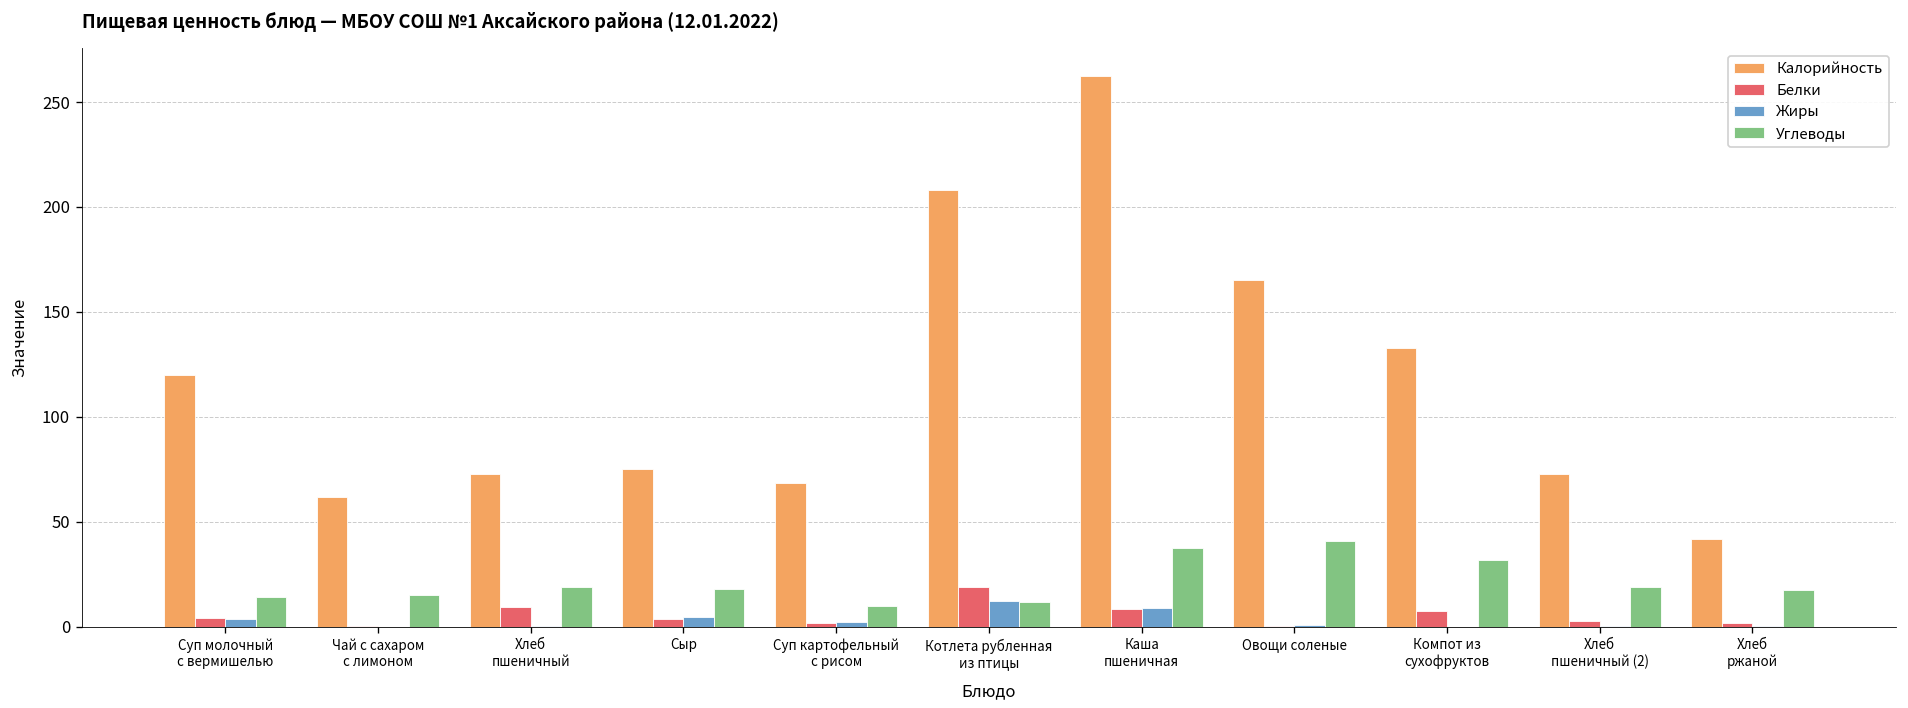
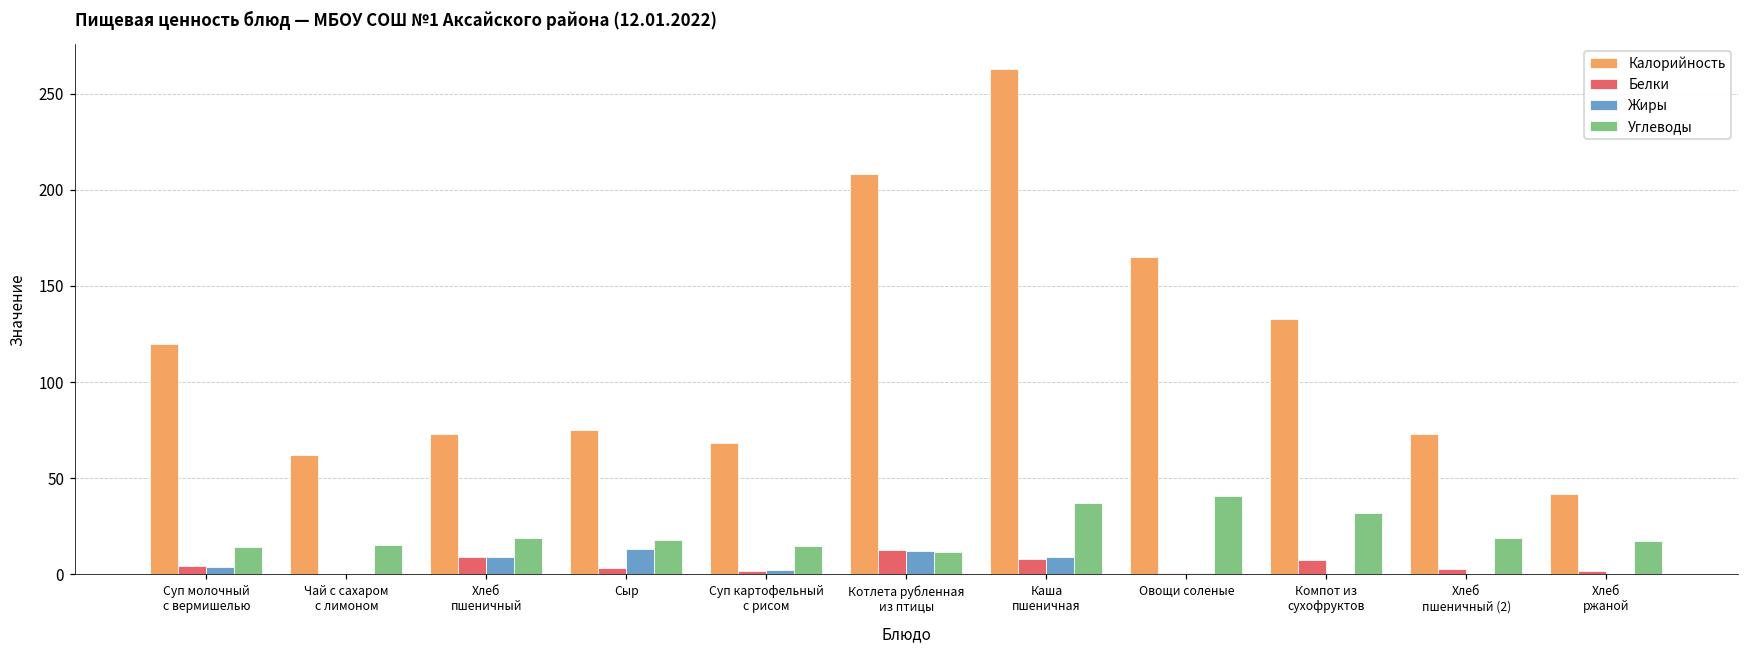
  {
    "Калорийность": {
      "Суп молочный с вермишелью": 120,
      "Чай с сахаром с лимоном": 62,
      "Хлеб пшеничный": 73,
      "Сыр": 75,
      "Суп картофельный с рисом": 69,
      "Котлета рубленная из птицы": 208,
      "Каша пшеничная": 263,
      "Овощи соленые": 165,
      "Компот из сухофруктов": 133,
      "Хлеб пшеничный (2)": 73,
      "Хлеб ржаной": 42
    },
    "Белки": {
      "Суп молочный с вермишелью": 4,
      "Хлеб пшеничный": 9,
      "Сыр": 3,
      "Суп картофельный с рисом": 2,
-     "Котлета рубленная из птицы": 19,
+     "Котлета рубленная из птицы": 13,
      "Каша пшеничная": 8,
      "Компот из сухофруктов": 7,
      "Хлеб пшеничный (2)": 3,
      "Хлеб ржаной": 2
    },
    "Жиры": {
      "Суп молочный с вермишелью": 4,
-     "Хлеб пшеничный": 0,
-     "Сыр": 4,
+     "Хлеб пшеничный": 9,
+     "Сыр": 13,
      "Суп картофельный с рисом": 2,
      "Котлета рубленная из птицы": 12,
      "Каша пшеничная": 9
    },
    "Углеводы": {
      "Суп молочный с вермишелью": 14,
      "Чай с сахаром с лимоном": 15,
      "Хлеб пшеничный": 19,
      "Сыр": 18,
-     "Суп картофельный с рисом": 10,
+     "Суп картофельный с рисом": 15,
      "Котлета рубленная из птицы": 12,
      "Каша пшеничная": 37,
      "Овощи соленые": 41,
      "Компот из сухофруктов": 32,
      "Хлеб пшеничный (2)": 19,
      "Хлеб ржаной": 18
    }
  }
